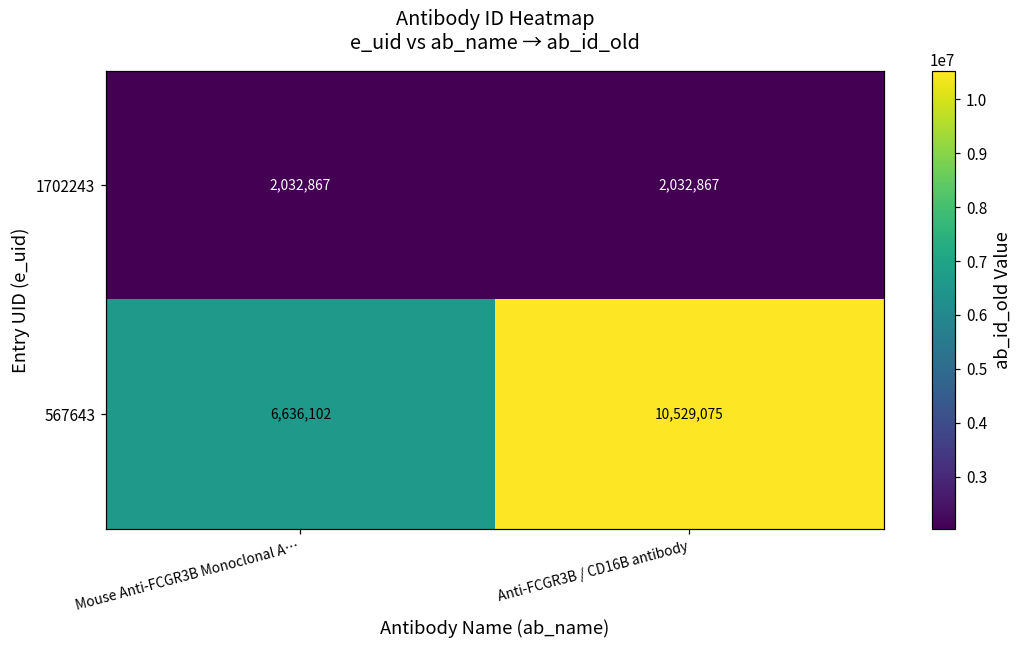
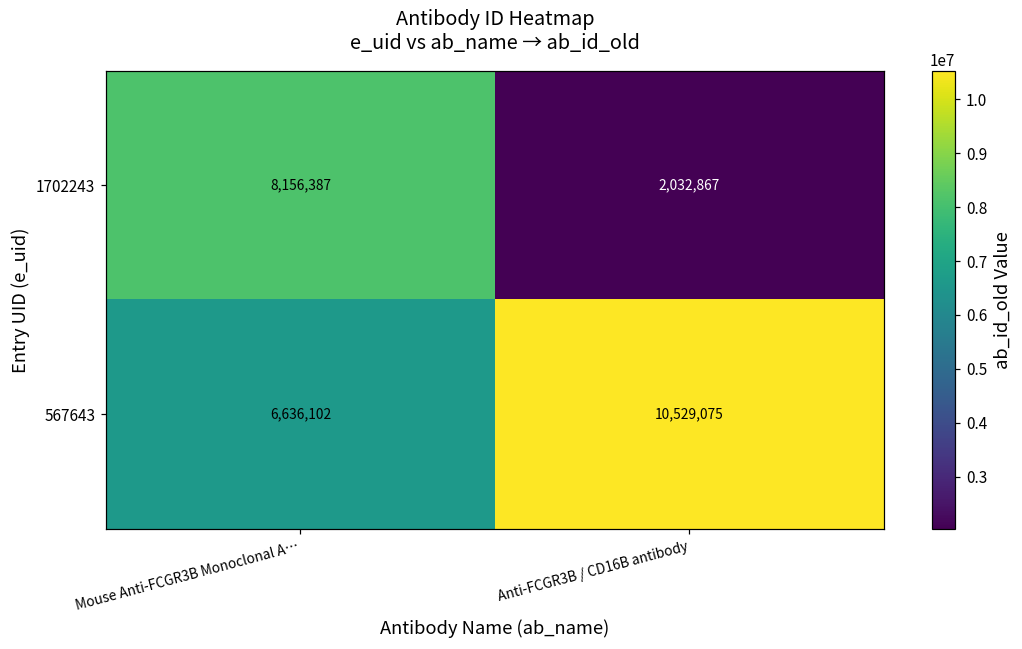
  {
    "1702243": {
-     "Mouse Anti-FCGR3B Monoclonal A…": "2,032,867",
+     "Mouse Anti-FCGR3B Monoclonal A…": "8,156,387",
      "Anti-FCGR3B / CD16B antibody": "2,032,867"
    },
    "567643": {
      "Mouse Anti-FCGR3B Monoclonal A…": "6,636,102",
      "Anti-FCGR3B / CD16B antibody": "10,529,075"
    }
  }
